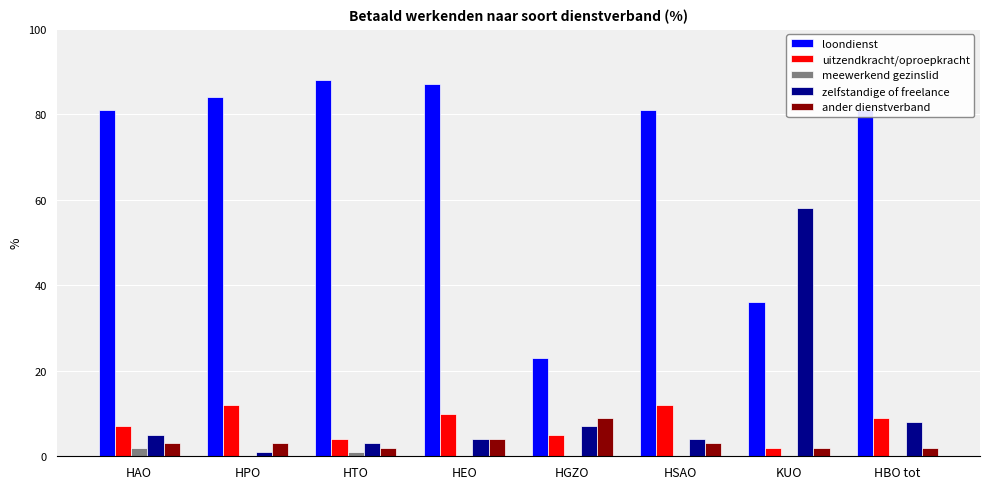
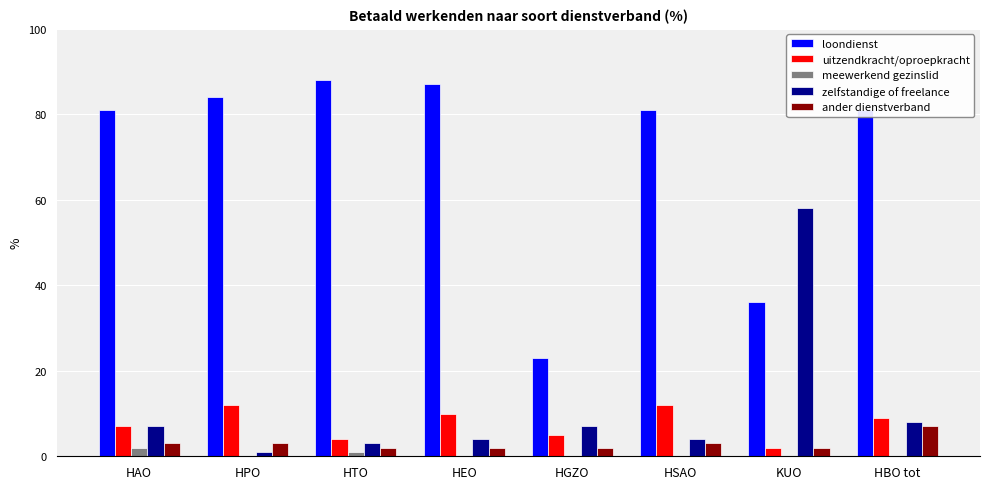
  {
    "loondienst": {
      "HAO": 81,
      "HPO": 84,
      "HTO": 88,
      "HEO": 87,
      "HGZO": 23,
      "HSAO": 81,
      "KUO": 36
    },
    "uitzendkracht/oproepkracht": {
      "HAO": 7,
      "HPO": 12,
      "HTO": 4,
      "HEO": 10,
      "HGZO": 5,
      "HSAO": 12,
      "KUO": 2,
      "HBO tot": 9
    },
    "meewerkend gezinslid": {
      "HAO": 2,
      "HPO": 0,
      "HTO": 1,
      "HEO": 0,
      "HGZO": 0,
      "HSAO": 0,
      "KUO": 0,
      "HBO tot": 0
    },
    "zelfstandige of freelance": {
-     "HAO": 5,
+     "HAO": 7,
      "HPO": 1,
      "HTO": 3,
      "HEO": 4,
      "HGZO": 7,
      "HSAO": 4,
      "KUO": 58,
      "HBO tot": 8
    },
    "ander dienstverband": {
      "HAO": 3,
      "HPO": 3,
      "HTO": 2,
-     "HEO": 4,
-     "HGZO": 9,
+     "HEO": 2,
+     "HGZO": 2,
      "HSAO": 3,
      "KUO": 2,
-     "HBO tot": 2
+     "HBO tot": 7
    }
  }
